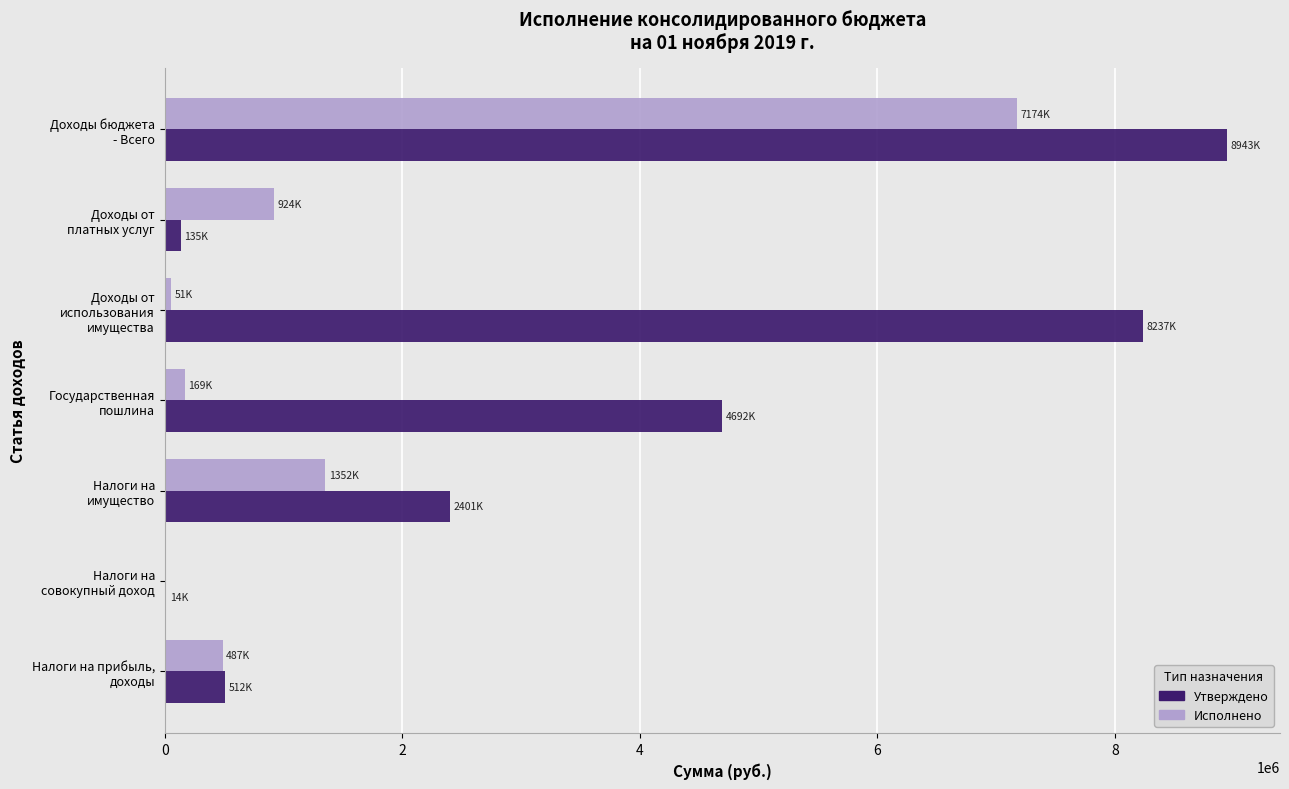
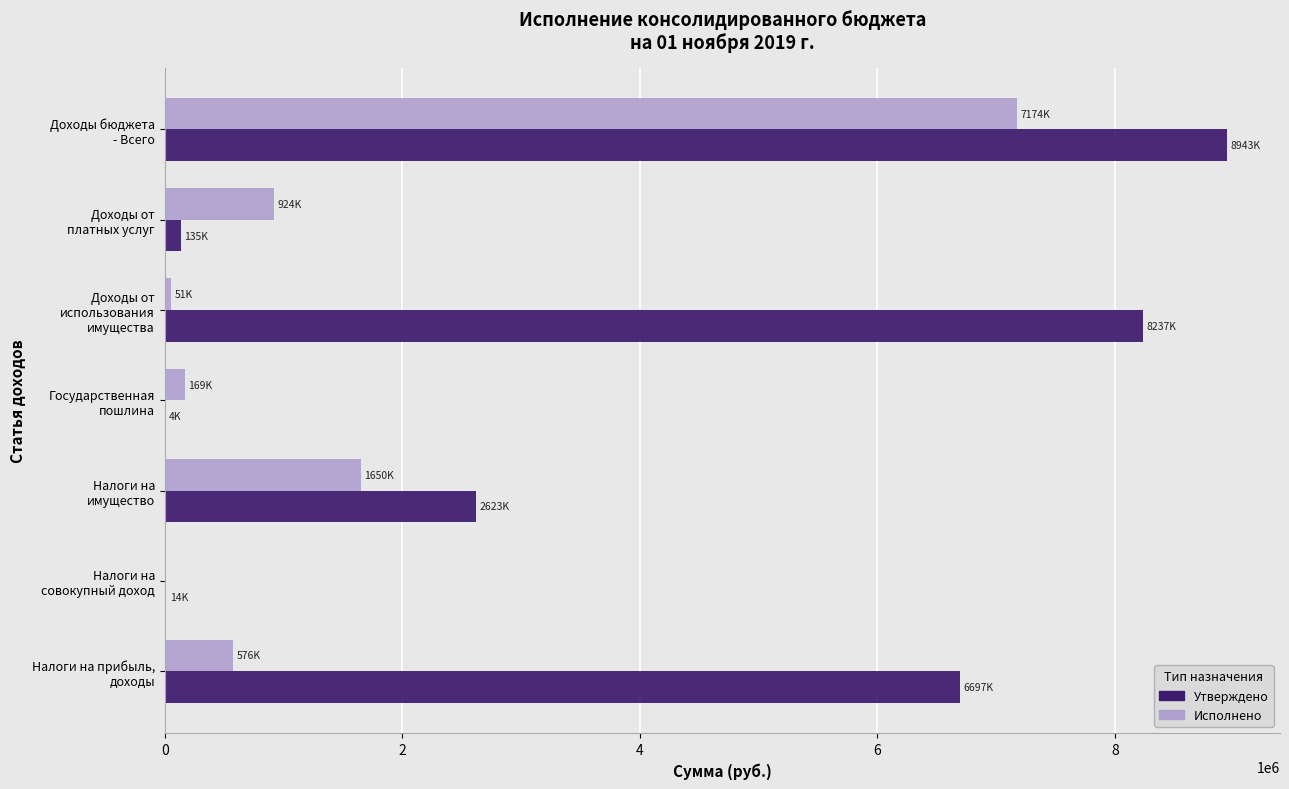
  {
    "Утверждено": {
      "Доходы бюджета - Всего": "8943K",
      "Доходы от платных услуг": "135K",
      "Доходы от использования имущества": "8237K",
-     "Государственная пошлина": "4692K",
-     "Налоги на имущество": "2401K",
+     "Государственная пошлина": "4K",
+     "Налоги на имущество": "2623K",
      "Налоги на совокупный доход": "14K",
-     "Налоги на прибыль, доходы": "512K"
+     "Налоги на прибыль, доходы": "6697K"
    },
    "Исполнено": {
      "Доходы бюджета - Всего": "7174K",
      "Доходы от платных услуг": "924K",
      "Доходы от использования имущества": "51K",
      "Государственная пошлина": "169K",
-     "Налоги на имущество": "1352K",
-     "Налоги на прибыль, доходы": "487K"
+     "Налоги на имущество": "1650K",
+     "Налоги на прибыль, доходы": "576K"
    }
  }
